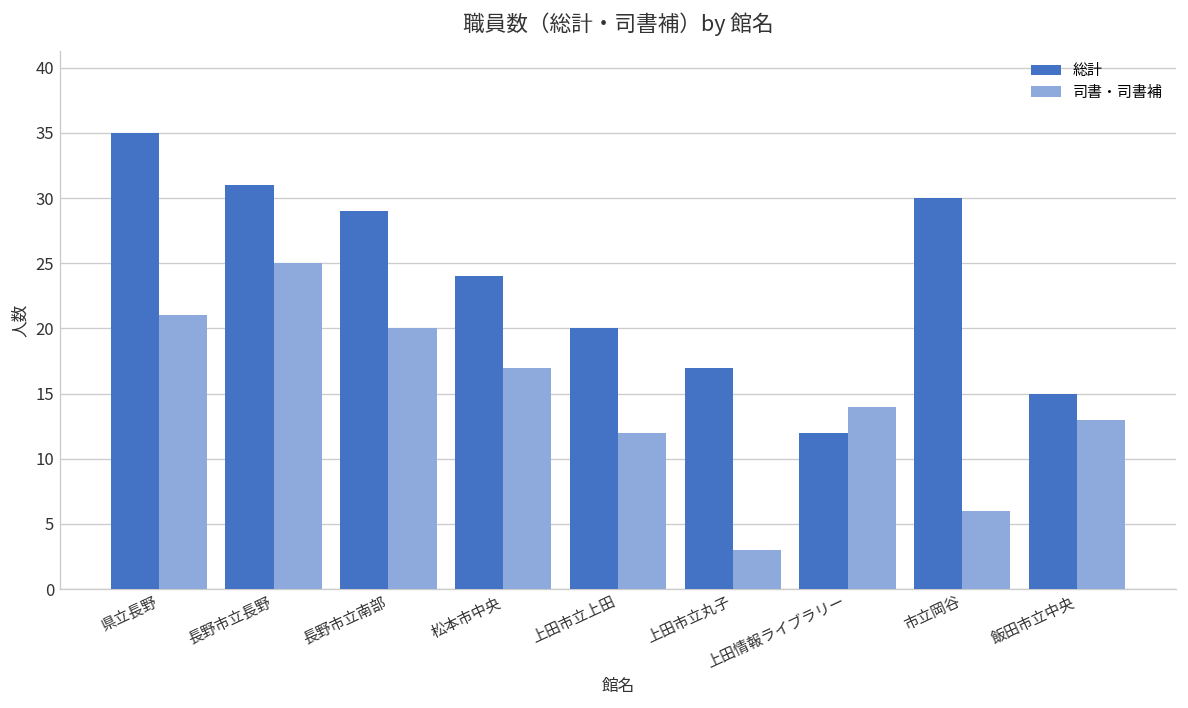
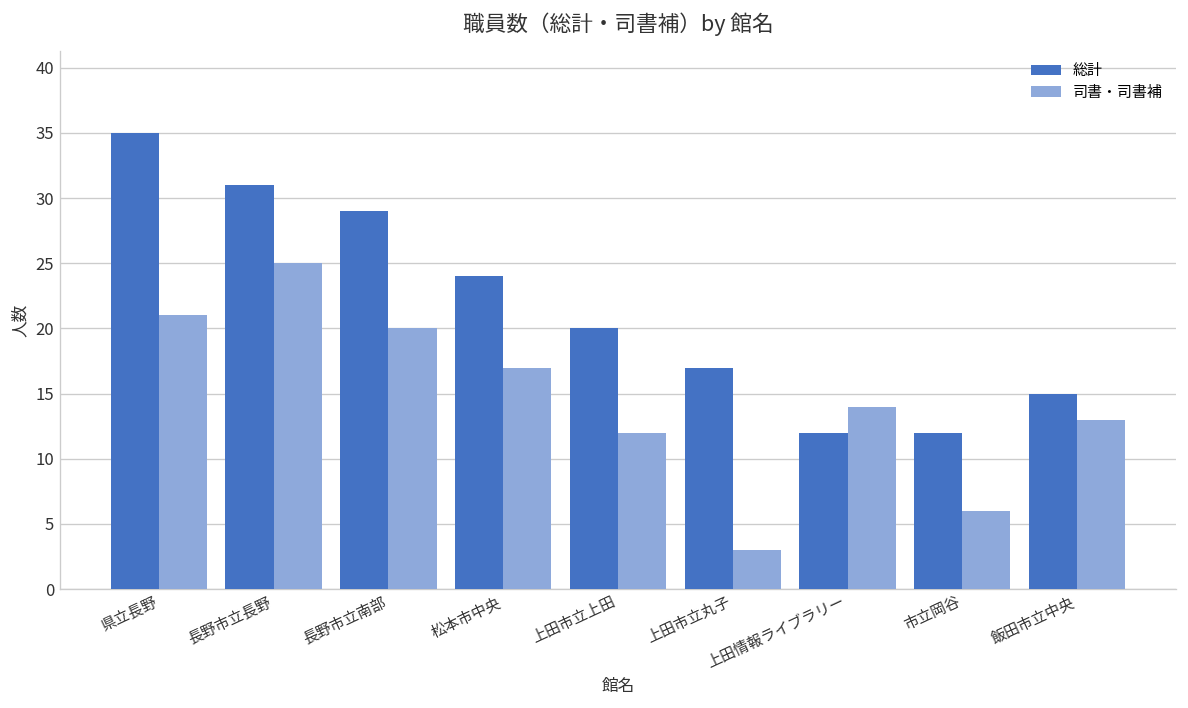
  {
    "総計": {
      "県立長野": 35,
      "長野市立長野": 31,
      "長野市立南部": 29,
      "松本市中央": 24,
      "上田市立上田": 20,
      "上田市立丸子": 17,
      "上田情報ライブラリー": 12,
-     "市立岡谷": 30,
+     "市立岡谷": 12,
      "飯田市立中央": 15
    },
    "司書・司書補": {
      "県立長野": 21,
      "長野市立長野": 25,
      "長野市立南部": 20,
      "松本市中央": 17,
      "上田市立上田": 12,
      "上田市立丸子": 3,
      "上田情報ライブラリー": 14,
      "市立岡谷": 6,
      "飯田市立中央": 13
    }
  }
